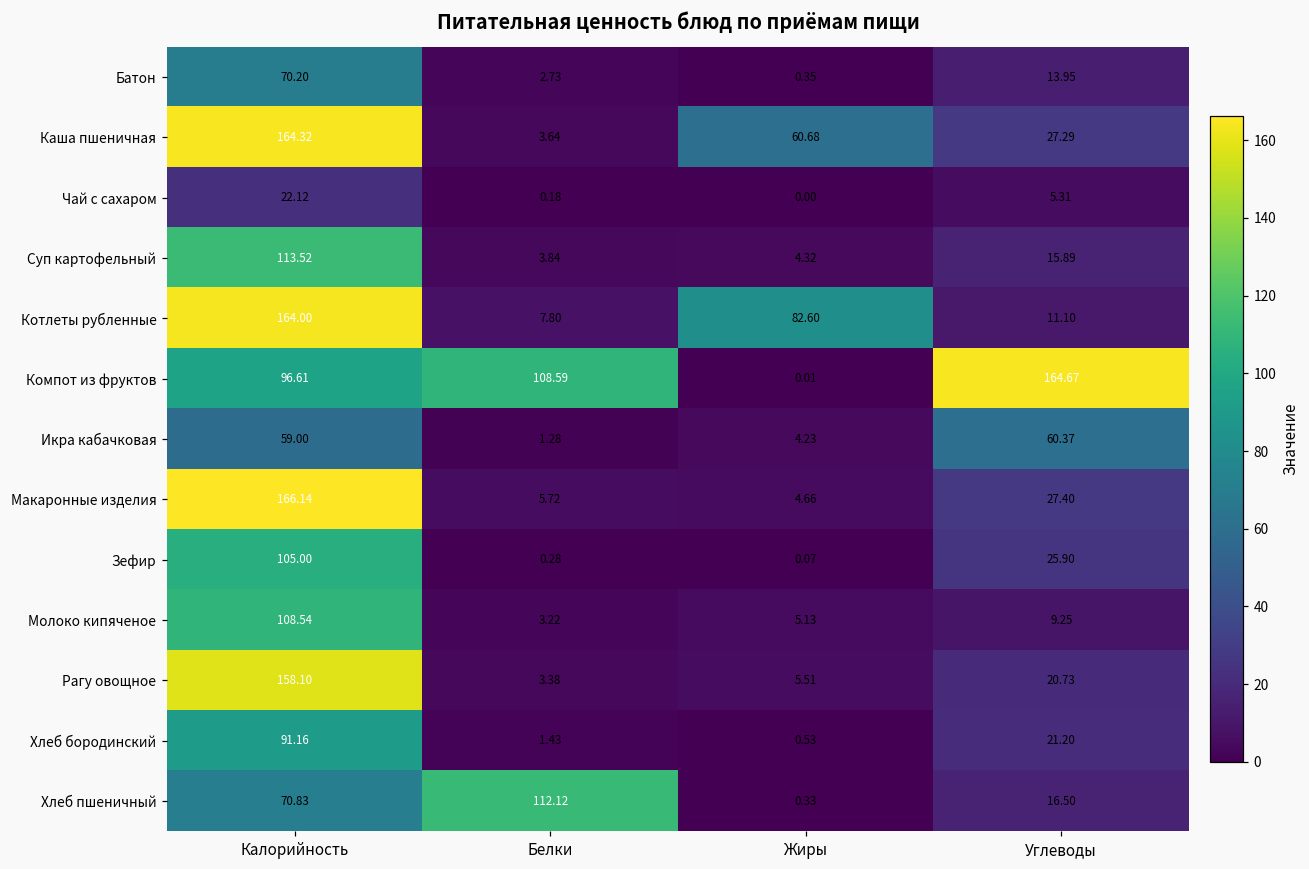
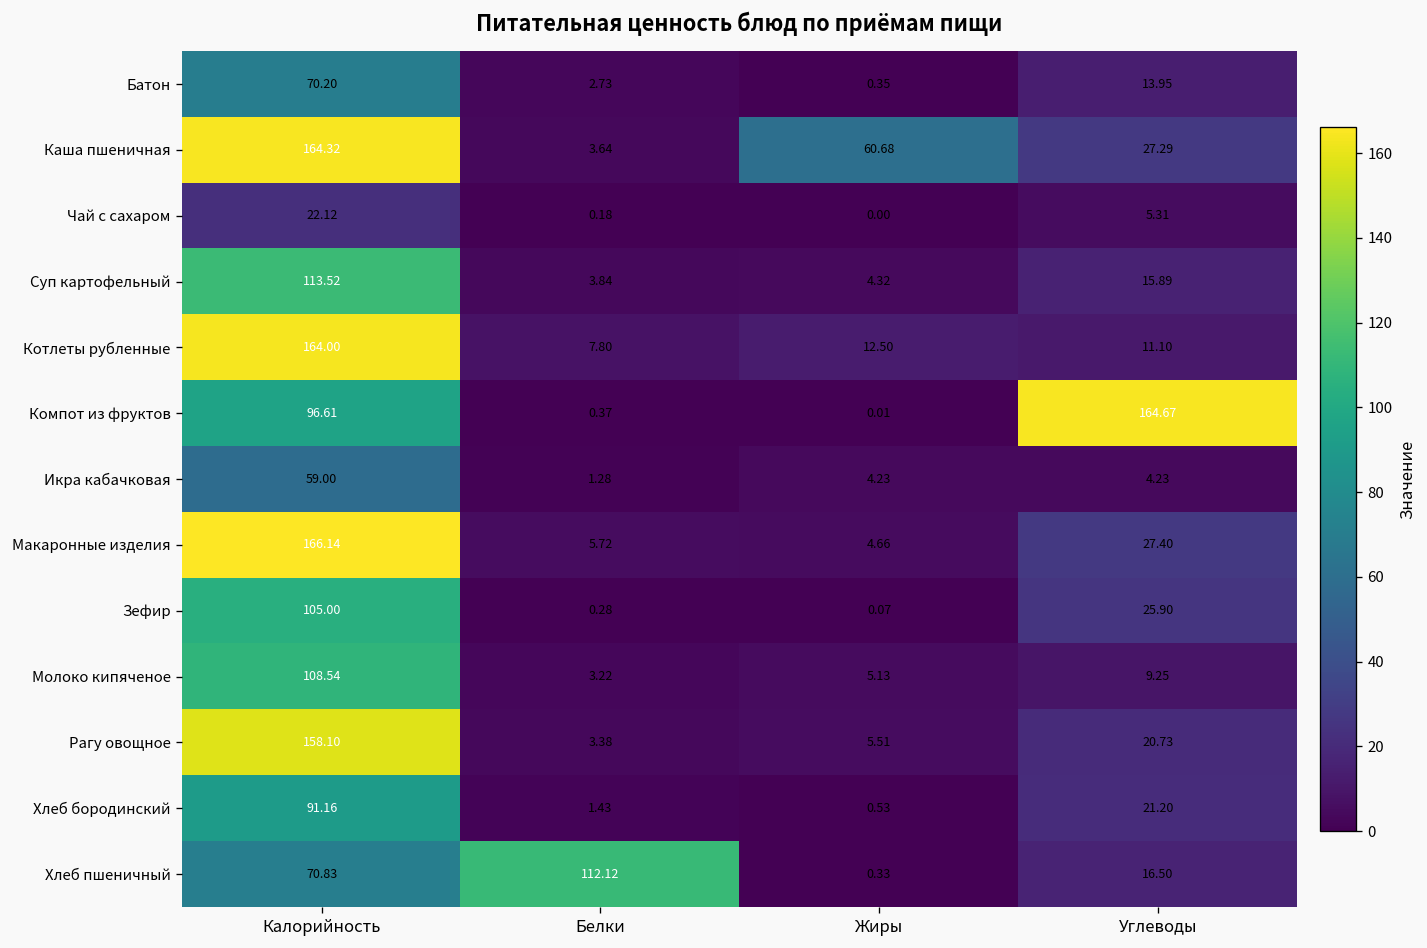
  {
    "Батон": {
      "Калорийность": 70.20,
      "Белки": 2.73,
      "Жиры": 0.35,
      "Углеводы": 13.95
    },
    "Каша пшеничная": {
      "Калорийность": 164.32,
      "Белки": 3.64,
      "Жиры": 60.68,
      "Углеводы": 27.29
    },
    "Чай с сахаром": {
      "Калорийность": 22.12,
      "Белки": 0.18,
      "Жиры": 0.00,
      "Углеводы": 5.31
    },
    "Суп картофельный": {
      "Калорийность": 113.52,
      "Белки": 3.84,
      "Жиры": 4.32,
      "Углеводы": 15.89
    },
    "Котлеты рубленные": {
      "Калорийность": 164.00,
      "Белки": 7.80,
-     "Жиры": 82.60,
+     "Жиры": 12.50,
      "Углеводы": 11.10
    },
    "Компот из фруктов": {
      "Калорийность": 96.61,
-     "Белки": 108.59,
+     "Белки": 0.37,
      "Жиры": 0.01,
      "Углеводы": 164.67
    },
    "Икра кабачковая": {
      "Калорийность": 59.00,
      "Белки": 1.28,
      "Жиры": 4.23,
-     "Углеводы": 60.37
+     "Углеводы": 4.23
    },
    "Макаронные изделия": {
      "Калорийность": 166.14,
      "Белки": 5.72,
      "Жиры": 4.66,
      "Углеводы": 27.40
    },
    "Зефир": {
      "Калорийность": 105.00,
      "Белки": 0.28,
      "Жиры": 0.07,
      "Углеводы": 25.90
    },
    "Молоко кипяченое": {
      "Калорийность": 108.54,
      "Белки": 3.22,
      "Жиры": 5.13,
      "Углеводы": 9.25
    },
    "Рагу овощное": {
      "Калорийность": 158.10,
      "Белки": 3.38,
      "Жиры": 5.51,
      "Углеводы": 20.73
    },
    "Хлеб бородинский": {
      "Калорийность": 91.16,
      "Белки": 1.43,
      "Жиры": 0.53,
      "Углеводы": 21.20
    },
    "Хлеб пшеничный": {
      "Калорийность": 70.83,
      "Белки": 112.12,
      "Жиры": 0.33,
      "Углеводы": 16.50
    }
  }
